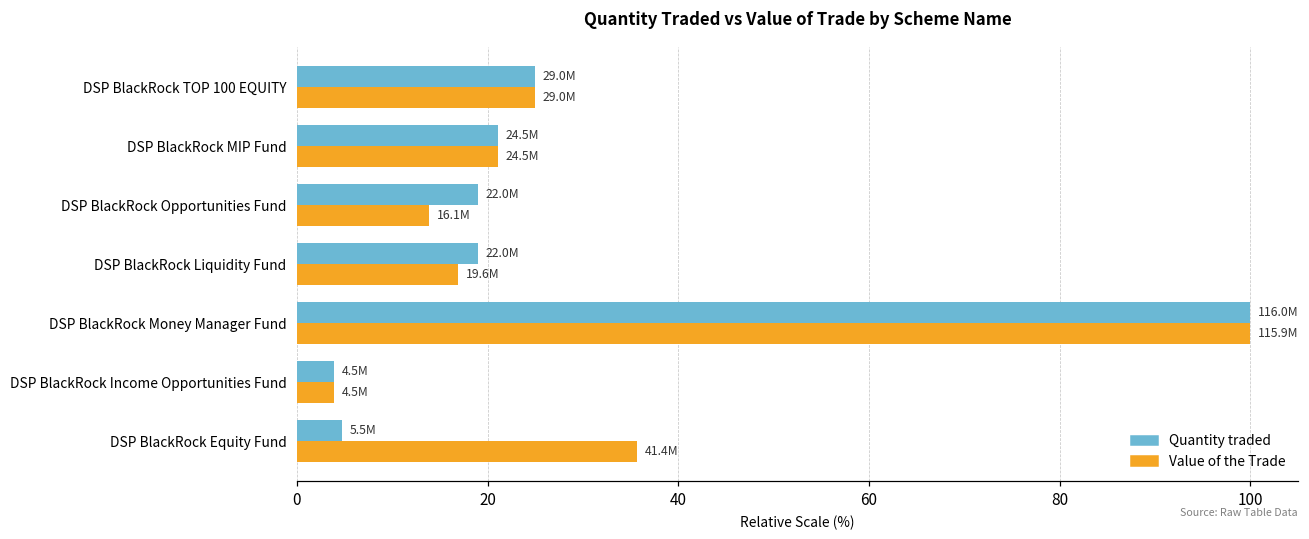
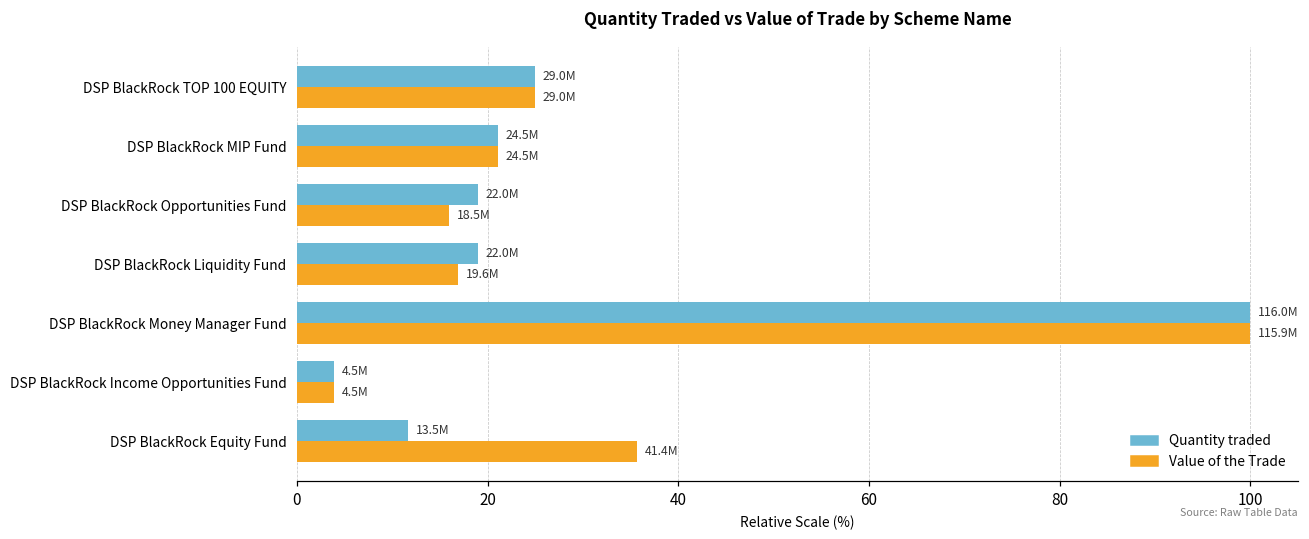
  {
    "Quantity traded": {
-     "DSP BlackRock Equity Fund": "5.5M"
+     "DSP BlackRock Equity Fund": "13.5M"
    },
    "Value of the Trade": {
-     "DSP BlackRock Opportunities Fund": "16.1M"
+     "DSP BlackRock Opportunities Fund": "18.5M"
    }
  }
